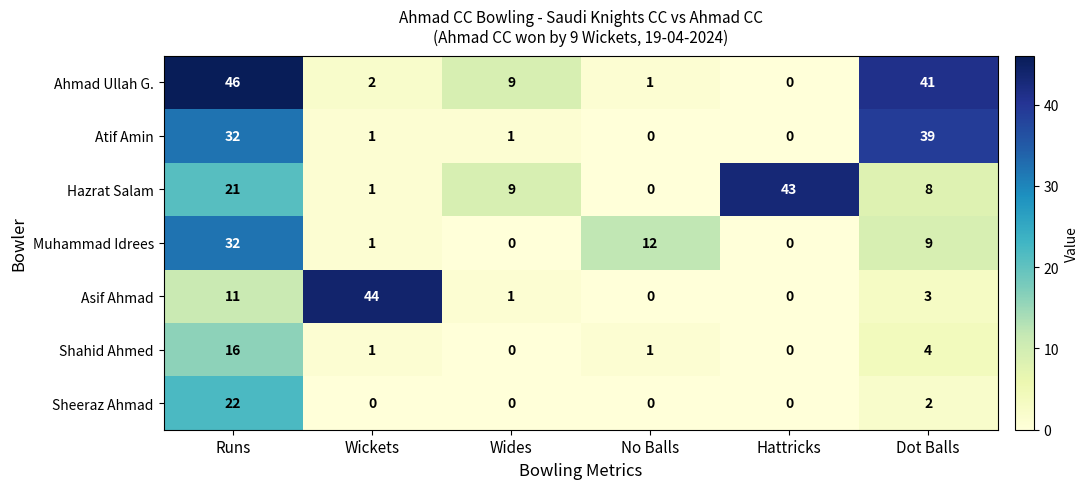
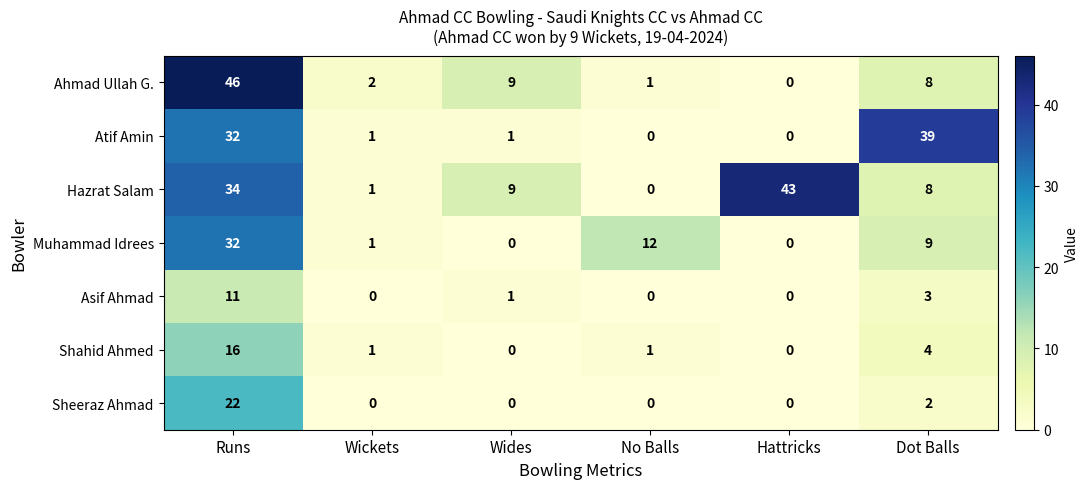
  {
    "Ahmad Ullah G.": {
      "Runs": 46,
      "Wickets": 2,
      "Wides": 9,
      "No Balls": 1,
      "Hattricks": 0,
-     "Dot Balls": 41
+     "Dot Balls": 8
    },
    "Atif Amin": {
      "Runs": 32,
      "Wickets": 1,
      "Wides": 1,
      "No Balls": 0,
      "Hattricks": 0,
      "Dot Balls": 39
    },
    "Hazrat Salam": {
-     "Runs": 21,
+     "Runs": 34,
      "Wickets": 1,
      "Wides": 9,
      "No Balls": 0,
      "Hattricks": 43,
      "Dot Balls": 8
    },
    "Muhammad Idrees": {
      "Runs": 32,
      "Wickets": 1,
      "Wides": 0,
      "No Balls": 12,
      "Hattricks": 0,
      "Dot Balls": 9
    },
    "Asif Ahmad": {
      "Runs": 11,
-     "Wickets": 44,
+     "Wickets": 0,
      "Wides": 1,
      "No Balls": 0,
      "Hattricks": 0,
      "Dot Balls": 3
    },
    "Shahid Ahmed": {
      "Runs": 16,
      "Wickets": 1,
      "Wides": 0,
      "No Balls": 1,
      "Hattricks": 0,
      "Dot Balls": 4
    },
    "Sheeraz Ahmad": {
      "Runs": 22,
      "Wickets": 0,
      "Wides": 0,
      "No Balls": 0,
      "Hattricks": 0,
      "Dot Balls": 2
    }
  }
